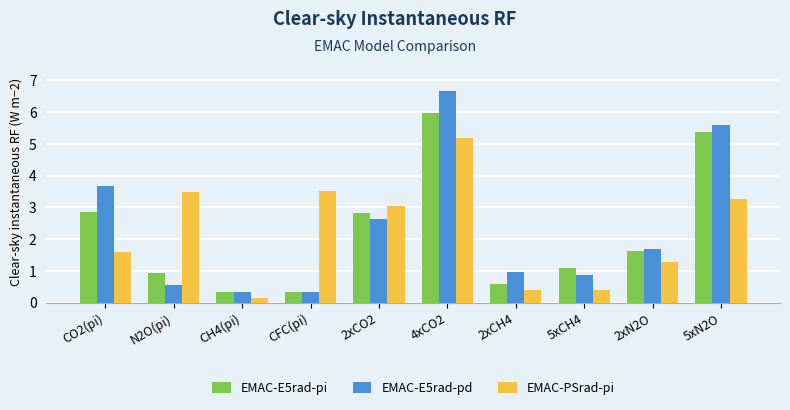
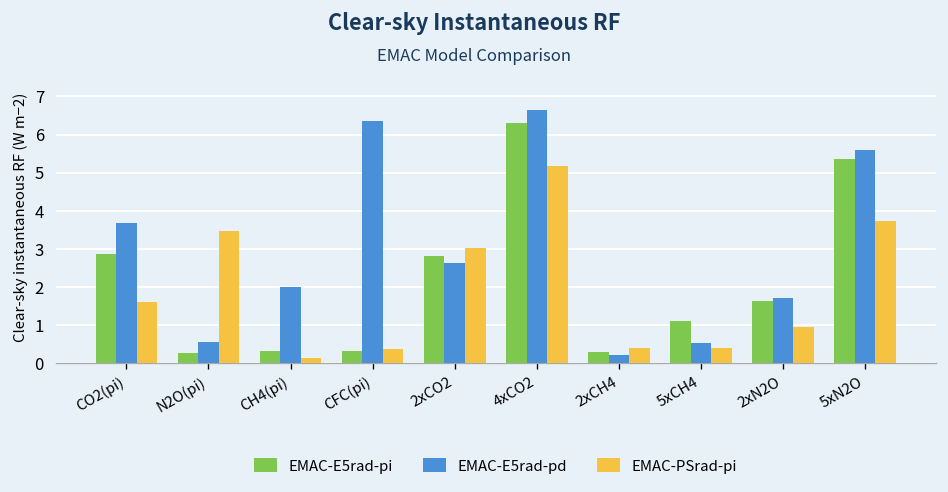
  {
    "EMAC-E5rad-pi": {
      "CO2(pi)": 2.9,
-     "N2O(pi)": 0.9,
+     "N2O(pi)": 0.3,
      "CH4(pi)": 0.3,
      "CFC(pi)": 0.3,
      "2xCO2": 2.8,
-     "4xCO2": 6.0,
-     "2xCH4": 0.6,
+     "4xCO2": 6.3,
+     "2xCH4": 0.3,
      "5xCH4": 1.1,
      "2xN2O": 1.6,
      "5xN2O": 5.4
    },
    "EMAC-E5rad-pd": {
      "CO2(pi)": 3.7,
      "N2O(pi)": 0.6,
-     "CH4(pi)": 0.4,
-     "CFC(pi)": 0.3,
+     "CH4(pi)": 2.0,
+     "CFC(pi)": 6.4,
      "2xCO2": 2.6,
      "4xCO2": 6.7,
-     "2xCH4": 1.0,
-     "5xCH4": 0.9,
+     "2xCH4": 0.2,
+     "5xCH4": 0.5,
      "2xN2O": 1.7,
      "5xN2O": 5.6
    },
    "EMAC-PSrad-pi": {
      "CO2(pi)": 1.6,
      "N2O(pi)": 3.5,
      "CH4(pi)": 0.2,
-     "CFC(pi)": 3.5,
+     "CFC(pi)": 0.4,
      "2xCO2": 3.0,
      "4xCO2": 5.2,
      "2xCH4": 0.4,
      "5xCH4": 0.4,
-     "2xN2O": 1.3,
-     "5xN2O": 3.3
+     "2xN2O": 0.9,
+     "5xN2O": 3.7
    }
  }
